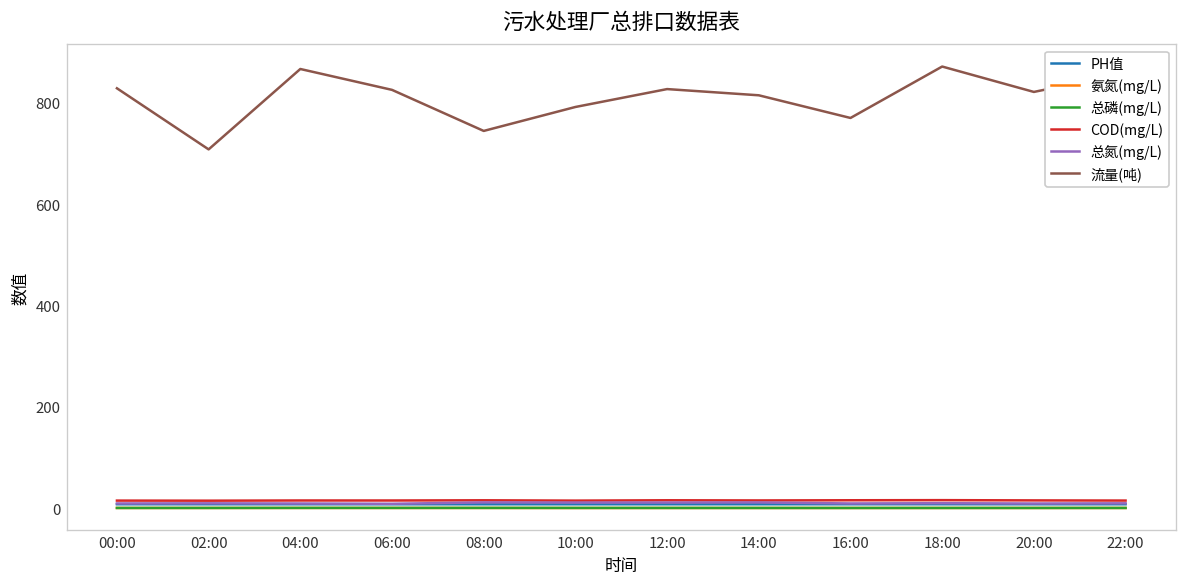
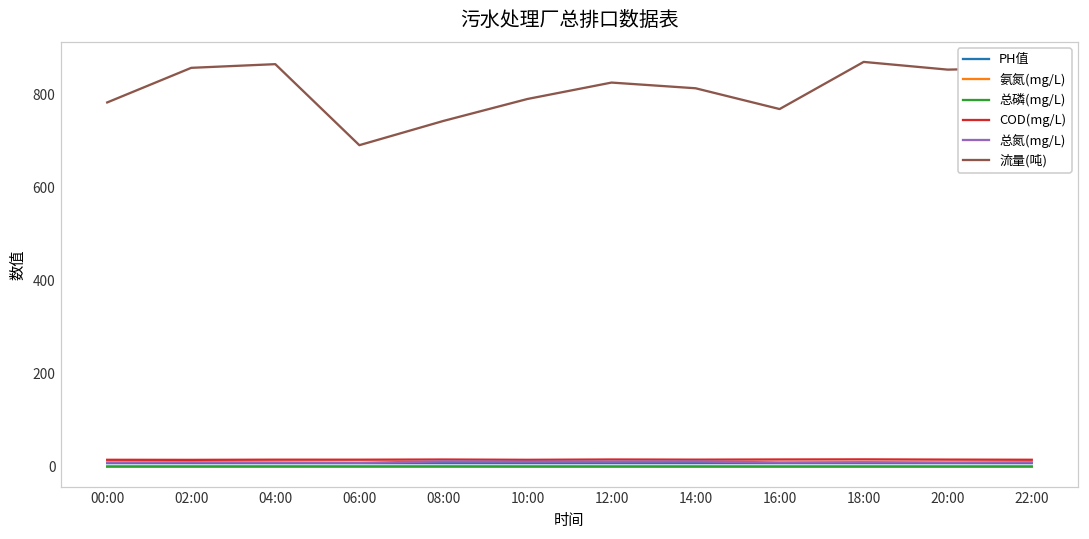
  {
    "总磷(mg/L)": {
      "00:00": 0,
      "02:00": 0,
      "04:00": 0,
      "06:00": 0,
      "08:00": 0,
      "10:00": 0,
      "12:00": 0,
      "14:00": 0,
      "16:00": 0,
      "18:00": 0,
      "20:00": 0,
      "22:00": 0
    },
    "COD(mg/L)": {
      "06:00": 20,
      "16:00": 20,
      "18:00": 20,
      "20:00": 20
    },
    "流量(吨)": {
-     "00:00": 830,
-     "02:00": 710,
+     "00:00": 780,
+     "02:00": 860,
      "04:00": 870,
-     "06:00": 830,
+     "06:00": 690,
      "08:00": 740,
      "10:00": 790,
      "12:00": 830,
      "14:00": 810,
      "16:00": 770,
      "18:00": 870,
-     "20:00": 820
+     "20:00": 850
    }
  }
